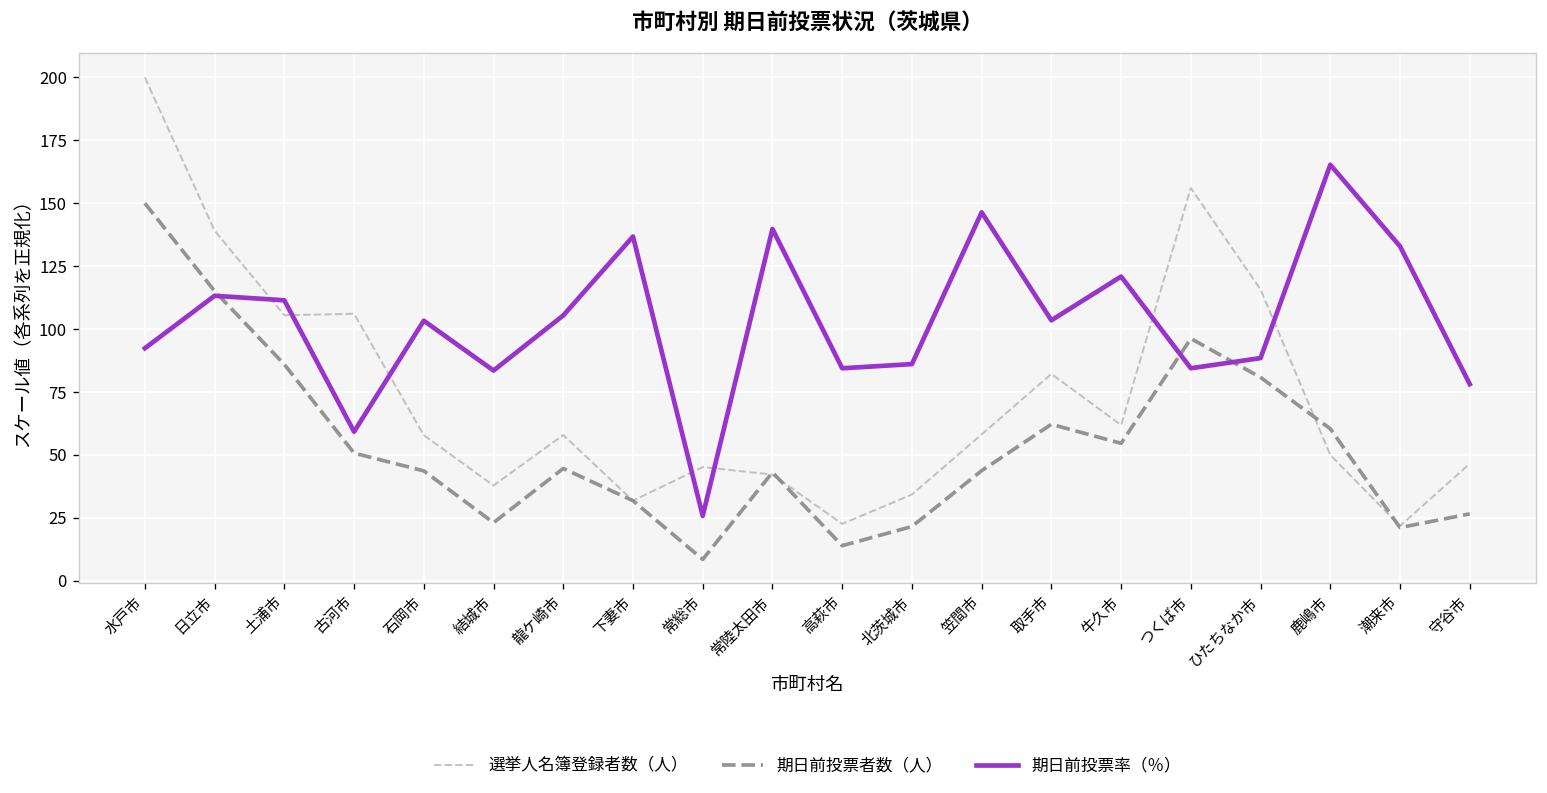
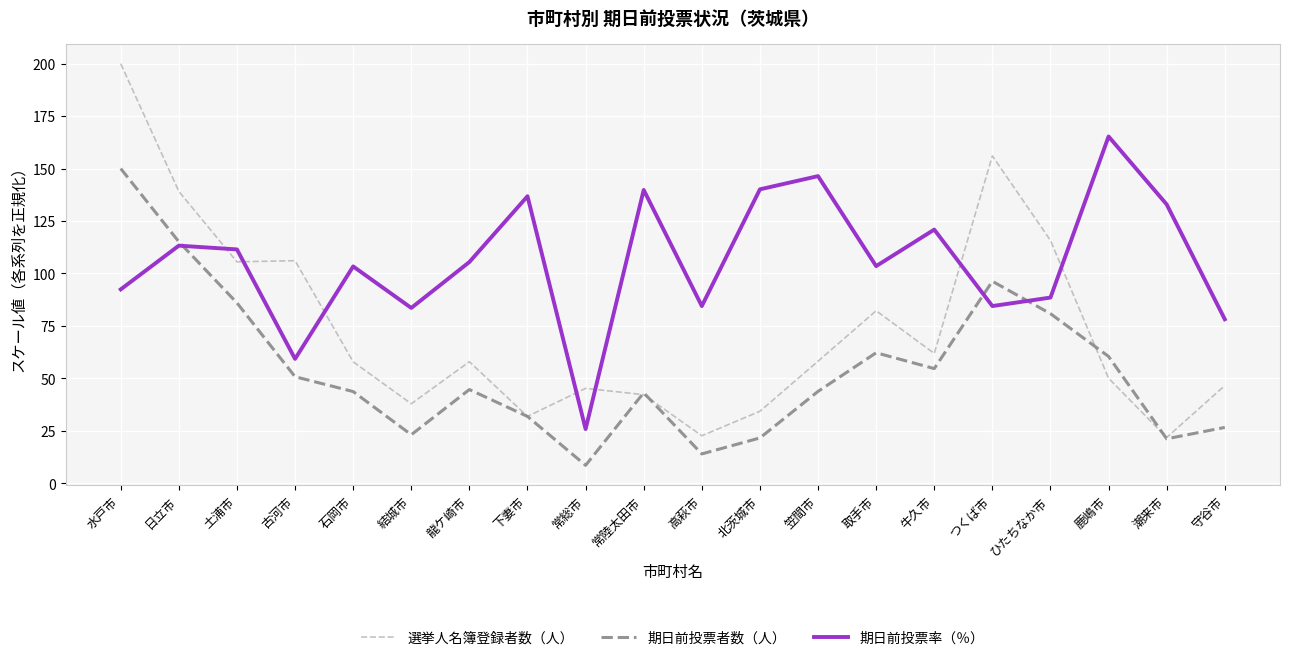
  {
    "期日前投票率（％）": {
      "水戸市": 92,
      "日立市": 113,
      "土浦市": 111,
      "古河市": 59,
      "石岡市": 103,
      "結城市": 84,
      "龍ケ崎市": 105,
      "下妻市": 137,
      "常総市": 26,
      "常陸太田市": 140,
      "高萩市": 84,
-     "北茨城市": 86,
+     "北茨城市": 140,
      "笠間市": 146,
      "取手市": 104,
      "牛久市": 121,
      "つくば市": 84,
      "ひたちなか市": 89,
      "鹿嶋市": 165,
      "潮来市": 133,
      "守谷市": 78
    }
  }
